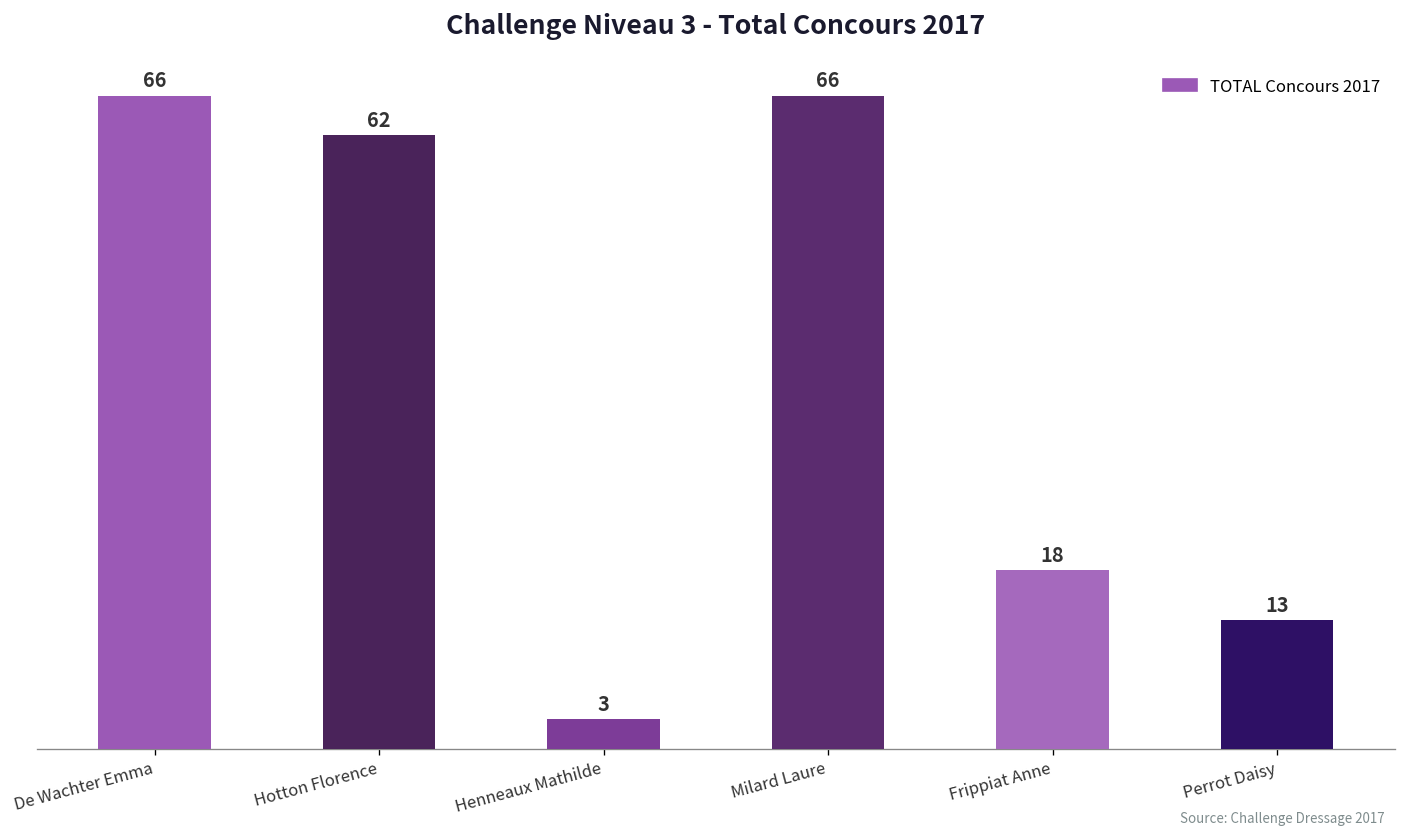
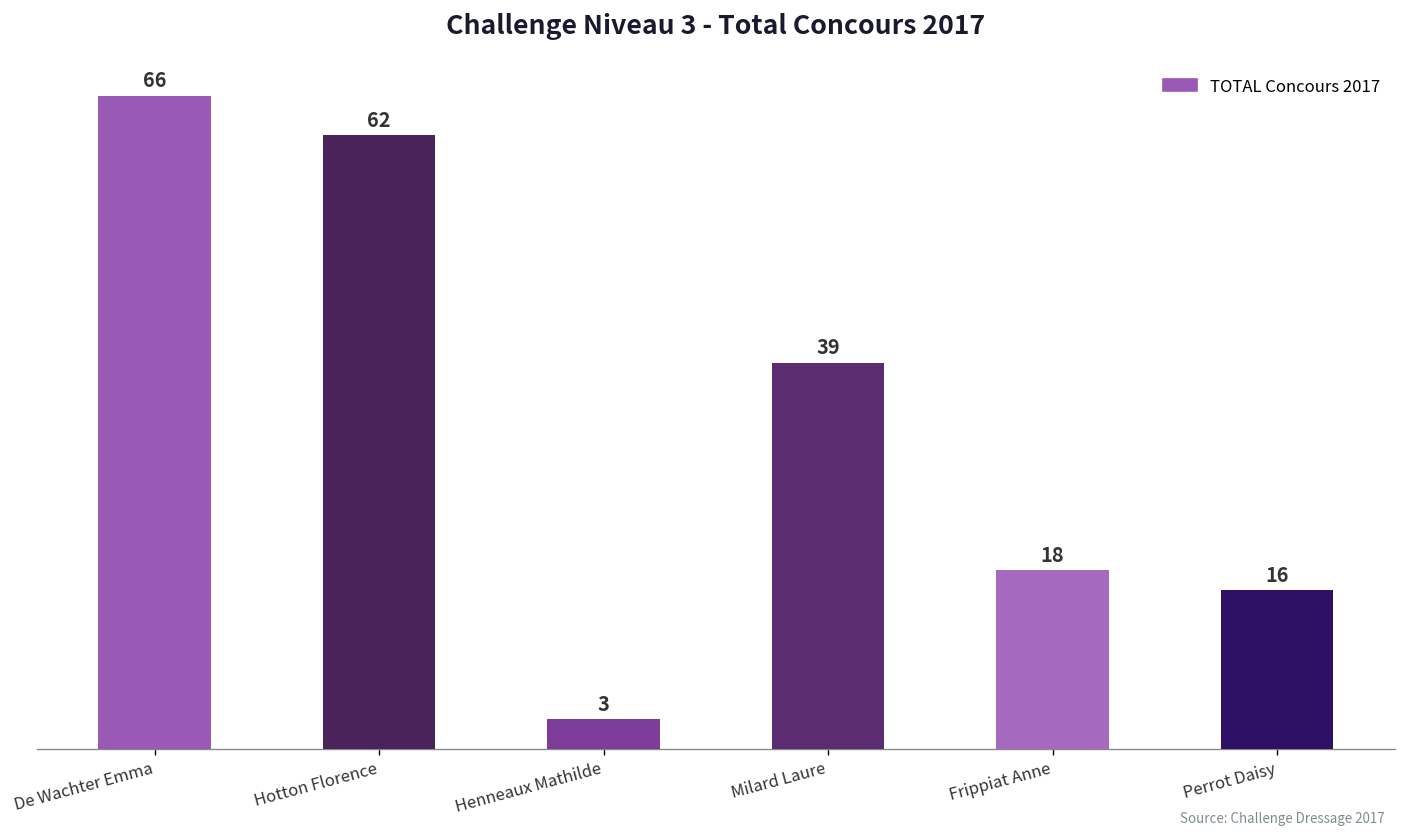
  {
    "De Wachter Emma": 66,
    "Hotton Florence": 62,
    "Henneaux Mathilde": 3,
-   "Milard Laure": 66,
+   "Milard Laure": 39,
    "Frippiat Anne": 18,
-   "Perrot Daisy": 13
+   "Perrot Daisy": 16
  }
